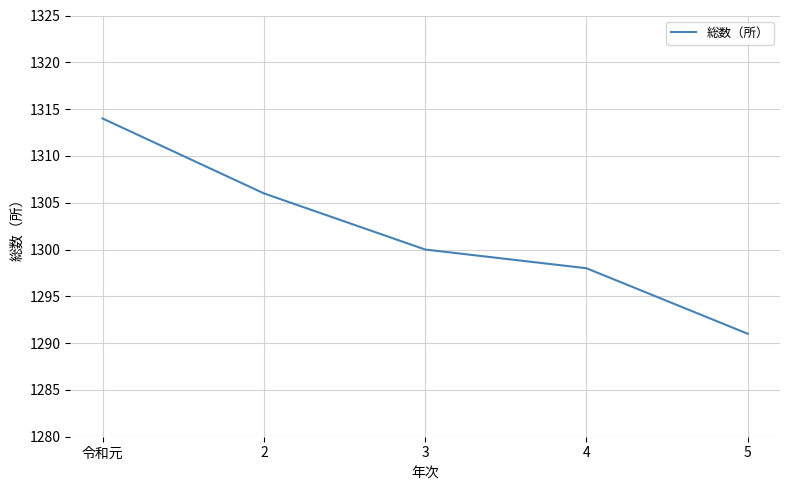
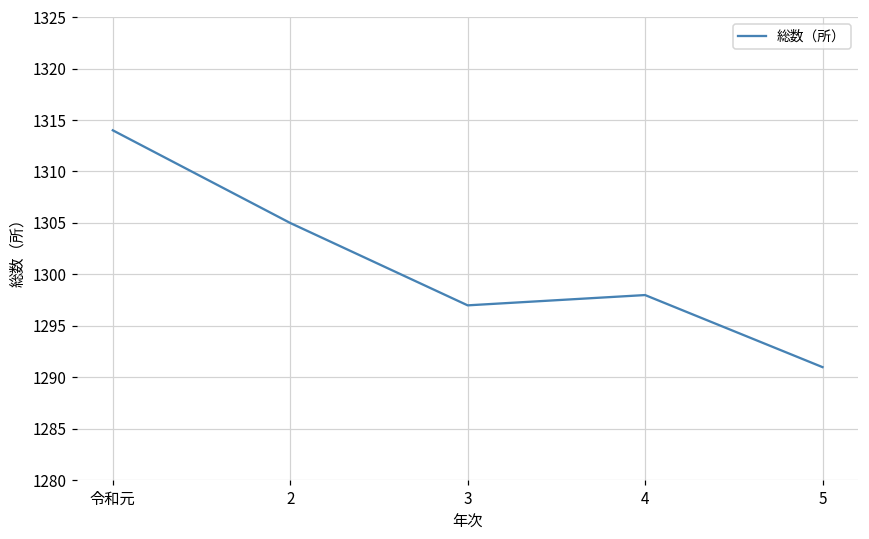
  {
    "令和元": 1314,
-   "2": 1306,
-   "3": 1300,
+   "2": 1305,
+   "3": 1297,
    "4": 1298,
    "5": 1291
  }
